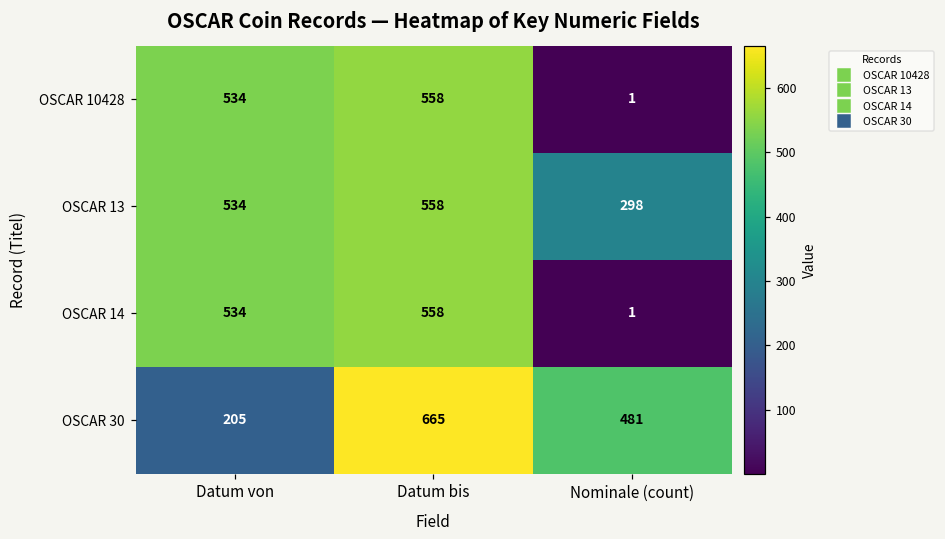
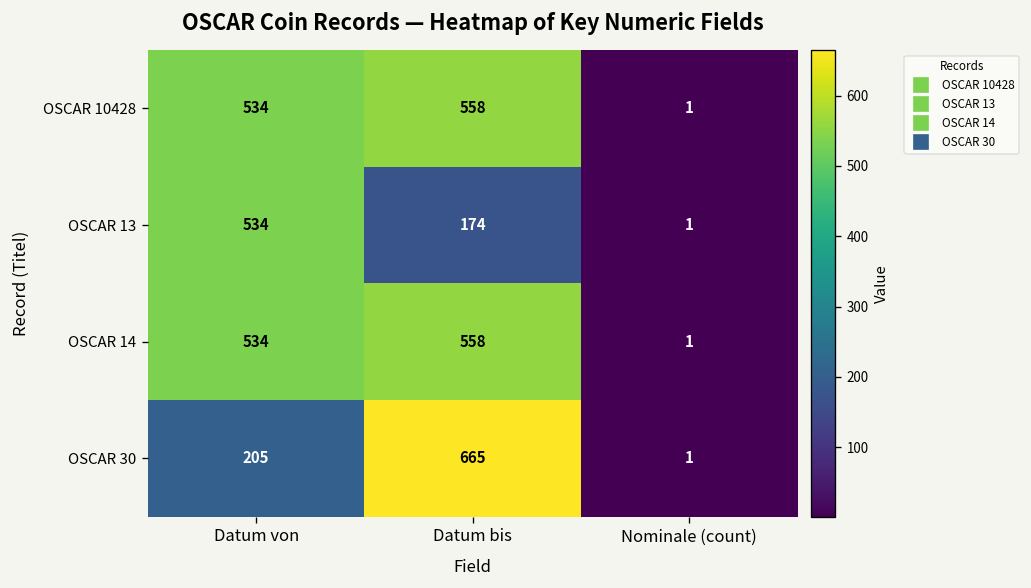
  {
    "OSCAR 10428": {
      "Datum von": 534,
      "Datum bis": 558,
      "Nominale (count)": 1
    },
    "OSCAR 13": {
      "Datum von": 534,
-     "Datum bis": 558,
-     "Nominale (count)": 298
+     "Datum bis": 174,
+     "Nominale (count)": 1
    },
    "OSCAR 14": {
      "Datum von": 534,
      "Datum bis": 558,
      "Nominale (count)": 1
    },
    "OSCAR 30": {
      "Datum von": 205,
      "Datum bis": 665,
-     "Nominale (count)": 481
+     "Nominale (count)": 1
    }
  }
